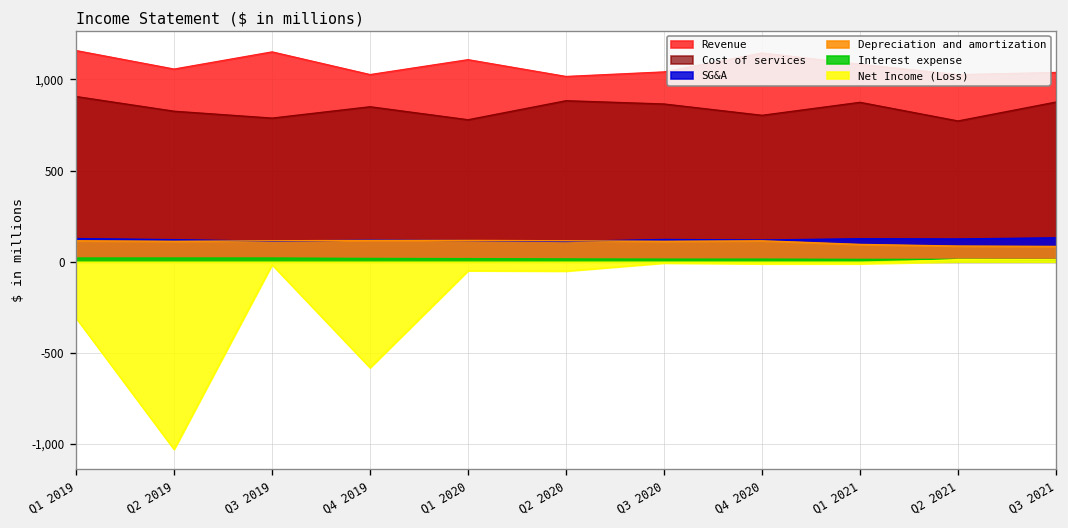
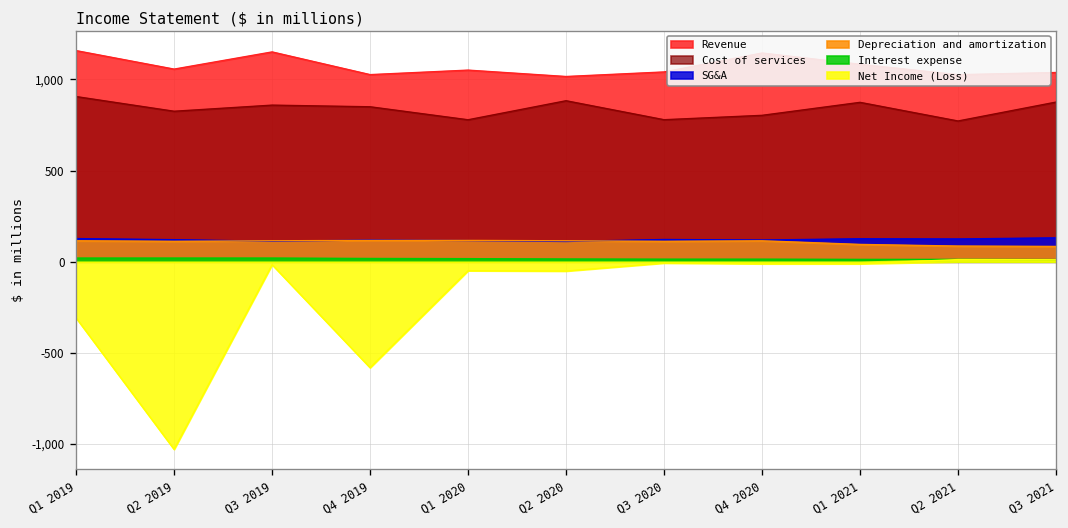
  {
    "Revenue": {
      "Q1 2019": "1,160",
      "Q2 2019": "1,060",
      "Q3 2019": "1,150",
      "Q4 2019": "1,030",
-     "Q1 2020": "1,110",
+     "Q1 2020": "1,050",
      "Q2 2020": "1,020",
      "Q3 2020": "1,040",
      "Q3 2021": "1,040"
    },
    "Cost of services": {
      "Q1 2019": "910",
      "Q2 2019": "830",
-     "Q3 2019": "790",
+     "Q3 2019": "860",
      "Q4 2019": "850",
      "Q1 2020": "780",
      "Q2 2020": "880",
-     "Q3 2020": "870",
+     "Q3 2020": "780",
      "Q4 2020": "800",
      "Q1 2021": "870",
      "Q2 2021": "770",
      "Q3 2021": "880"
    },
    "SG&A": {
      "Q1 2021": "130",
      "Q2 2021": "130",
      "Q3 2021": "130"
    },
    "Depreciation and amortization": {
      "Q1 2021": "100",
      "Q2 2021": "90",
      "Q3 2021": "80"
    },
    "Interest expense": {
      "Q1 2019": "20",
      "Q2 2019": "20",
      "Q3 2019": "20",
      "Q4 2019": "20",
      "Q1 2020": "20"
    }
  }
